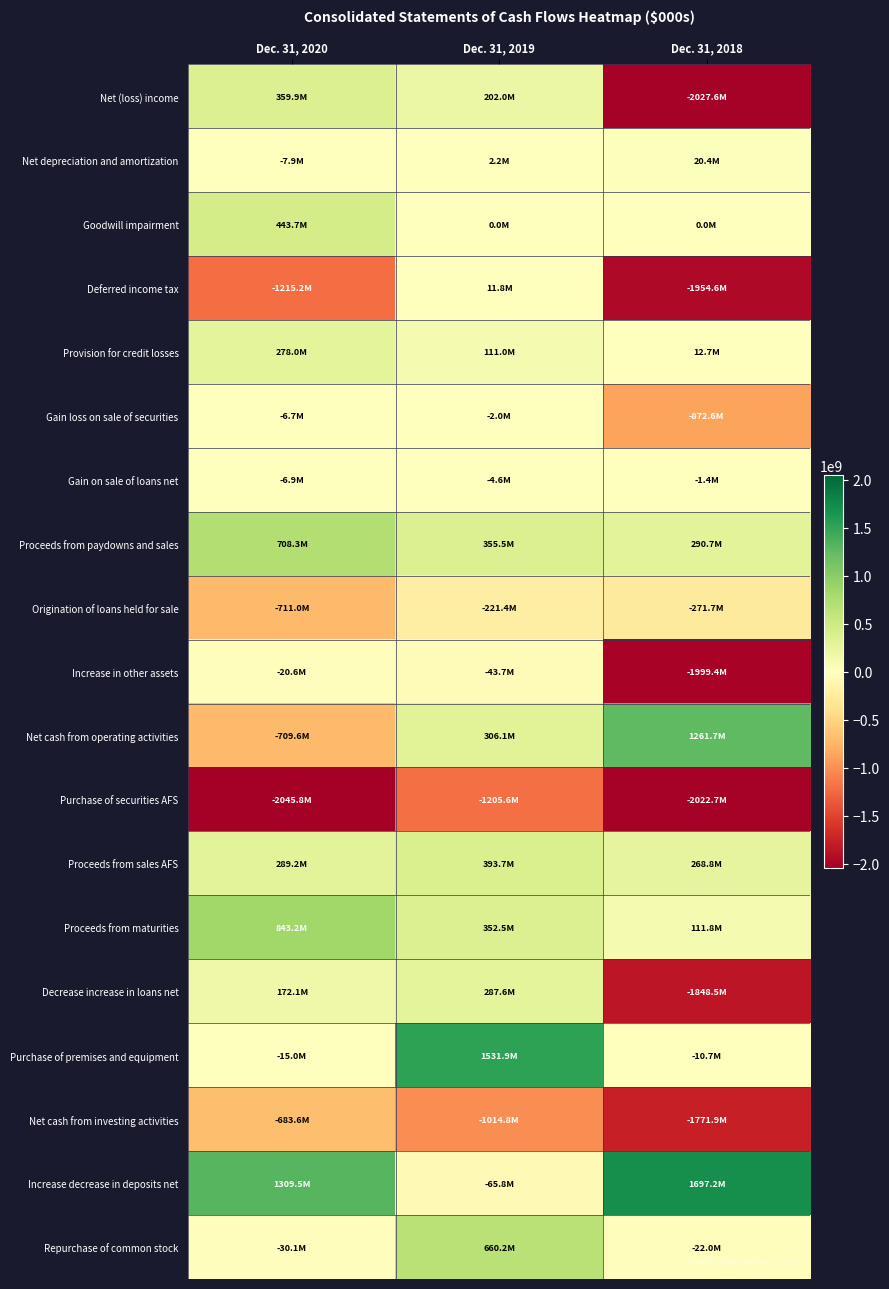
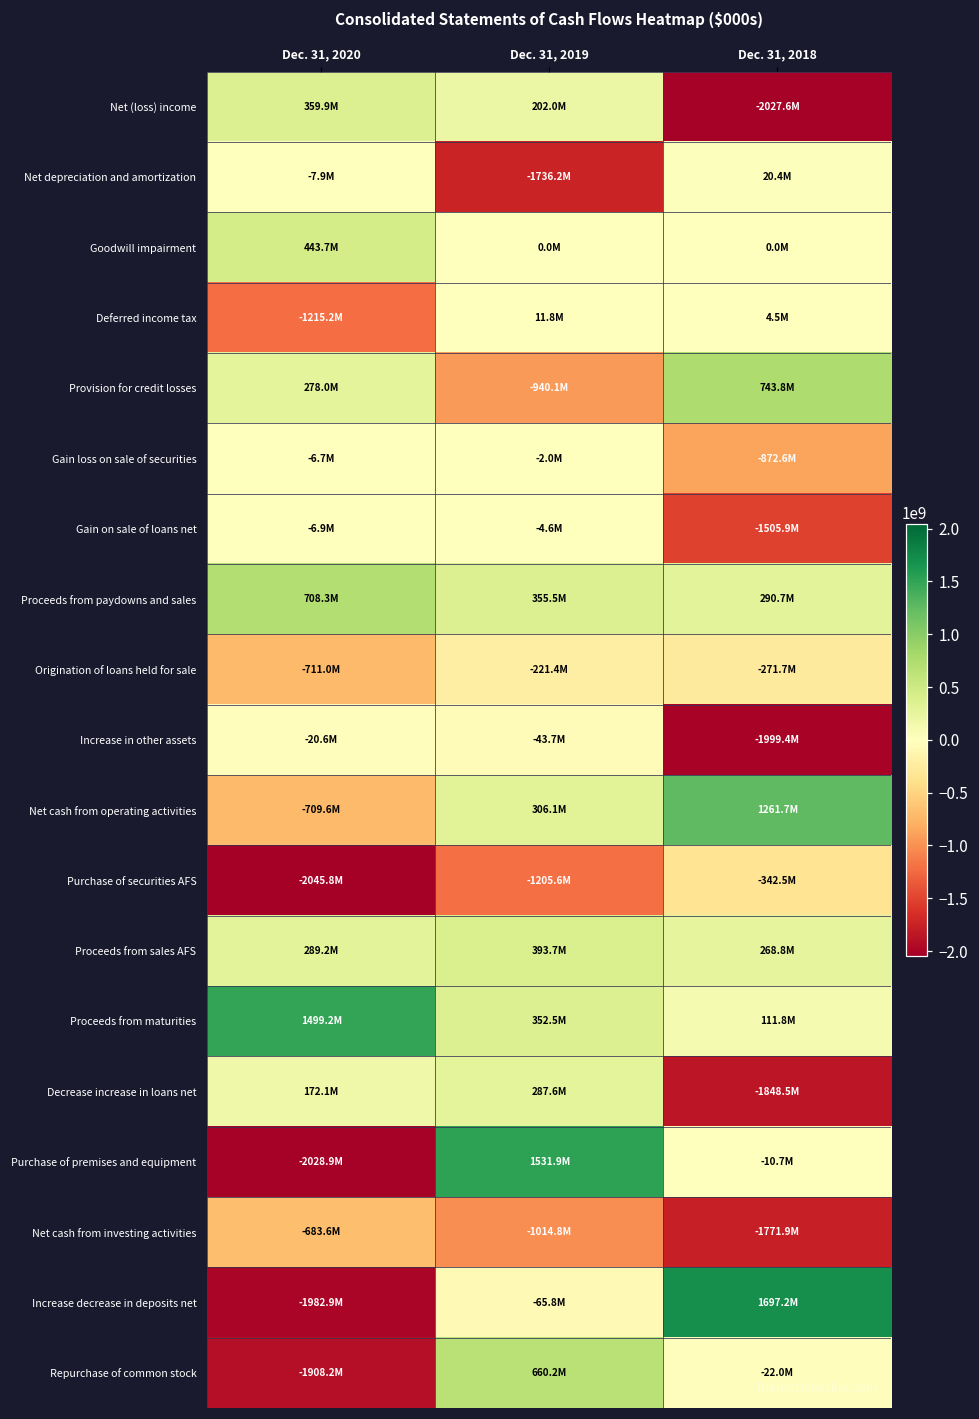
  {
    "Net (loss) income": {
      "Dec. 31, 2020": "359.9M",
      "Dec. 31, 2019": "202.0M",
      "Dec. 31, 2018": "-2027.6M"
    },
    "Net depreciation and amortization": {
      "Dec. 31, 2020": "-7.9M",
-     "Dec. 31, 2019": "2.2M",
+     "Dec. 31, 2019": "-1736.2M",
      "Dec. 31, 2018": "20.4M"
    },
    "Goodwill impairment": {
      "Dec. 31, 2020": "443.7M",
      "Dec. 31, 2019": "0.0M",
      "Dec. 31, 2018": "0.0M"
    },
    "Deferred income tax": {
      "Dec. 31, 2020": "-1215.2M",
      "Dec. 31, 2019": "11.8M",
-     "Dec. 31, 2018": "-1954.6M"
+     "Dec. 31, 2018": "4.5M"
    },
    "Provision for credit losses": {
      "Dec. 31, 2020": "278.0M",
-     "Dec. 31, 2019": "111.0M",
-     "Dec. 31, 2018": "12.7M"
+     "Dec. 31, 2019": "-940.1M",
+     "Dec. 31, 2018": "743.8M"
    },
    "Gain loss on sale of securities": {
      "Dec. 31, 2020": "-6.7M",
      "Dec. 31, 2019": "-2.0M",
      "Dec. 31, 2018": "-872.6M"
    },
    "Gain on sale of loans net": {
      "Dec. 31, 2020": "-6.9M",
      "Dec. 31, 2019": "-4.6M",
-     "Dec. 31, 2018": "-1.4M"
+     "Dec. 31, 2018": "-1505.9M"
    },
    "Proceeds from paydowns and sales": {
      "Dec. 31, 2020": "708.3M",
      "Dec. 31, 2019": "355.5M",
      "Dec. 31, 2018": "290.7M"
    },
    "Origination of loans held for sale": {
      "Dec. 31, 2020": "-711.0M",
      "Dec. 31, 2019": "-221.4M",
      "Dec. 31, 2018": "-271.7M"
    },
    "Increase in other assets": {
      "Dec. 31, 2020": "-20.6M",
      "Dec. 31, 2019": "-43.7M",
      "Dec. 31, 2018": "-1999.4M"
    },
    "Net cash from operating activities": {
      "Dec. 31, 2020": "-709.6M",
      "Dec. 31, 2019": "306.1M",
      "Dec. 31, 2018": "1261.7M"
    },
    "Purchase of securities AFS": {
      "Dec. 31, 2020": "-2045.8M",
      "Dec. 31, 2019": "-1205.6M",
-     "Dec. 31, 2018": "-2022.7M"
+     "Dec. 31, 2018": "-342.5M"
    },
    "Proceeds from sales AFS": {
      "Dec. 31, 2020": "289.2M",
      "Dec. 31, 2019": "393.7M",
      "Dec. 31, 2018": "268.8M"
    },
    "Proceeds from maturities": {
-     "Dec. 31, 2020": "843.2M",
+     "Dec. 31, 2020": "1499.2M",
      "Dec. 31, 2019": "352.5M",
      "Dec. 31, 2018": "111.8M"
    },
    "Decrease increase in loans net": {
      "Dec. 31, 2020": "172.1M",
      "Dec. 31, 2019": "287.6M",
      "Dec. 31, 2018": "-1848.5M"
    },
    "Purchase of premises and equipment": {
-     "Dec. 31, 2020": "-15.0M",
+     "Dec. 31, 2020": "-2028.9M",
      "Dec. 31, 2019": "1531.9M",
      "Dec. 31, 2018": "-10.7M"
    },
    "Net cash from investing activities": {
      "Dec. 31, 2020": "-683.6M",
      "Dec. 31, 2019": "-1014.8M",
      "Dec. 31, 2018": "-1771.9M"
    },
    "Increase decrease in deposits net": {
-     "Dec. 31, 2020": "1309.5M",
+     "Dec. 31, 2020": "-1982.9M",
      "Dec. 31, 2019": "-65.8M",
      "Dec. 31, 2018": "1697.2M"
    },
    "Repurchase of common stock": {
-     "Dec. 31, 2020": "-30.1M",
+     "Dec. 31, 2020": "-1908.2M",
      "Dec. 31, 2019": "660.2M",
      "Dec. 31, 2018": "-22.0M"
    }
  }
